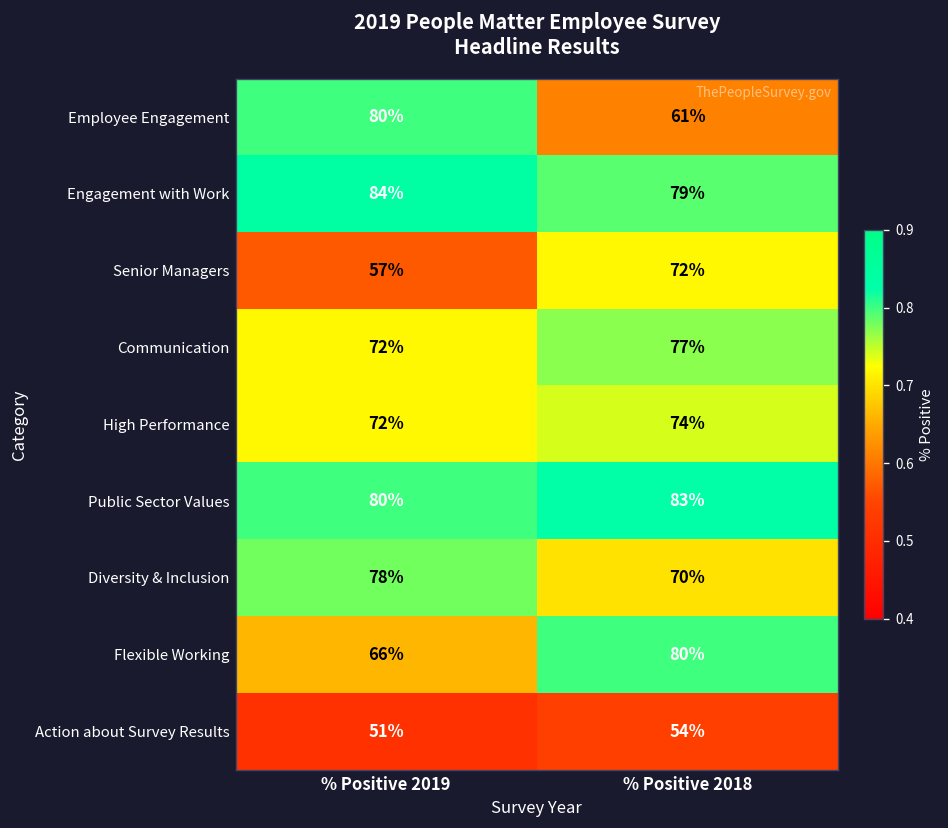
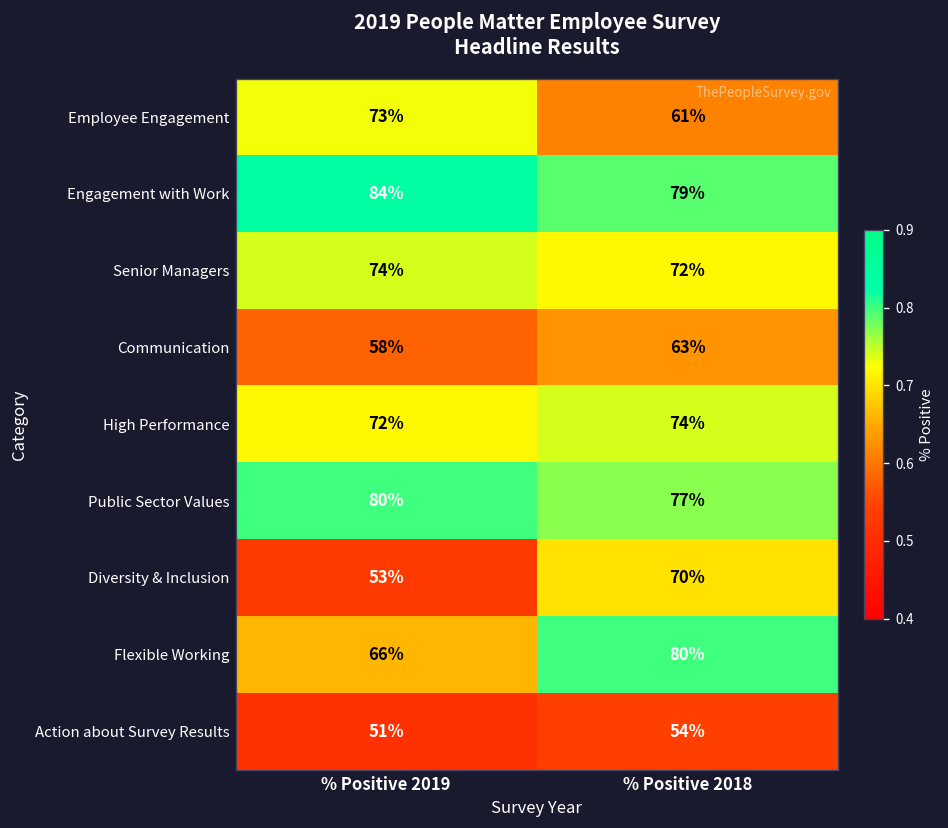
  {
    "Employee Engagement": {
-     "% Positive 2019": "80%"
+     "% Positive 2019": "73%"
    },
    "Engagement with Work": {
      "% Positive 2019": "84%",
      "% Positive 2018": "79%"
    },
    "Senior Managers": {
-     "% Positive 2019": "57%",
+     "% Positive 2019": "74%",
      "% Positive 2018": "72%"
    },
    "Communication": {
-     "% Positive 2019": "72%",
-     "% Positive 2018": "77%"
+     "% Positive 2019": "58%",
+     "% Positive 2018": "63%"
    },
    "High Performance": {
      "% Positive 2019": "72%",
      "% Positive 2018": "74%"
    },
    "Public Sector Values": {
      "% Positive 2019": "80%",
-     "% Positive 2018": "83%"
+     "% Positive 2018": "77%"
    },
    "Diversity & Inclusion": {
-     "% Positive 2019": "78%",
+     "% Positive 2019": "53%",
      "% Positive 2018": "70%"
    },
    "Flexible Working": {
      "% Positive 2019": "66%",
      "% Positive 2018": "80%"
    },
    "Action about Survey Results": {
      "% Positive 2019": "51%",
      "% Positive 2018": "54%"
    }
  }
